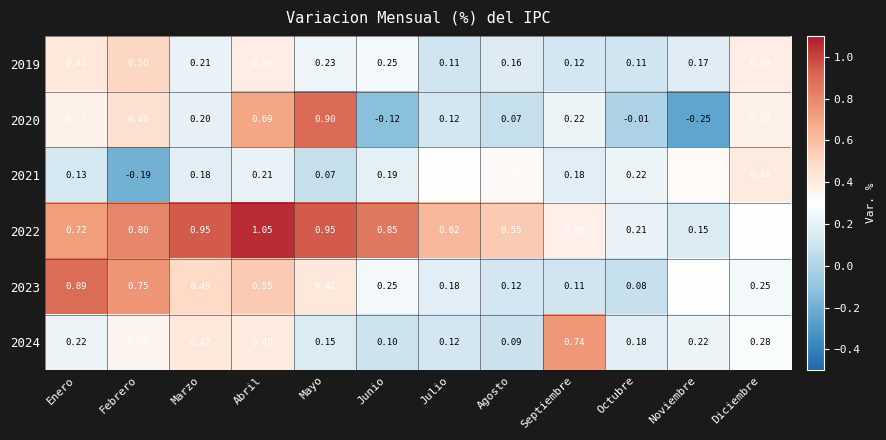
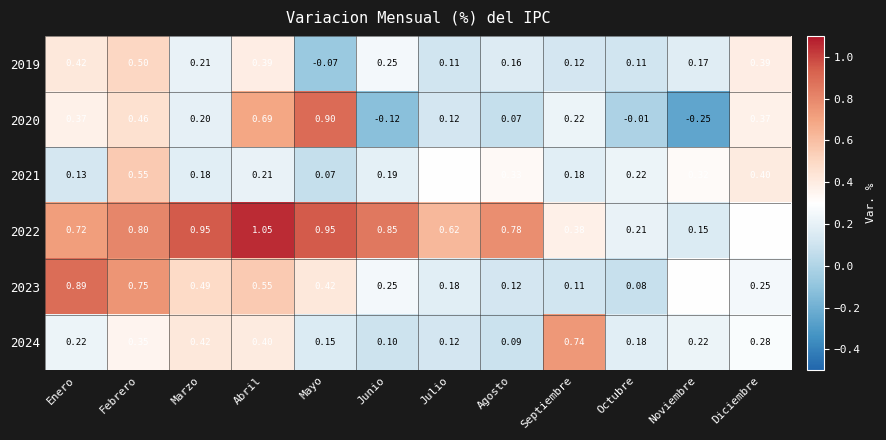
  {
    "2019": {
      "Febrero": 0.50,
      "Marzo": 0.21,
-     "Mayo": 0.23,
+     "Mayo": -0.07,
      "Junio": 0.25,
      "Julio": 0.11,
      "Agosto": 0.16,
      "Septiembre": 0.12,
      "Octubre": 0.11,
      "Noviembre": 0.17
    },
    "2020": {
      "Marzo": 0.20,
      "Abril": 0.69,
      "Mayo": 0.90,
      "Junio": -0.12,
      "Julio": 0.12,
      "Agosto": 0.07,
      "Septiembre": 0.22,
      "Octubre": -0.01,
      "Noviembre": -0.25
    },
    "2021": {
      "Enero": 0.13,
-     "Febrero": -0.19,
+     "Febrero": 0.55,
      "Marzo": 0.18,
      "Abril": 0.21,
      "Mayo": 0.07,
      "Junio": 0.19,
      "Septiembre": 0.18,
      "Octubre": 0.22
    },
    "2022": {
      "Enero": 0.72,
      "Febrero": 0.80,
      "Marzo": 0.95,
      "Abril": 1.05,
      "Mayo": 0.95,
      "Junio": 0.85,
      "Julio": 0.62,
-     "Agosto": 0.55,
+     "Agosto": 0.78,
      "Octubre": 0.21,
      "Noviembre": 0.15
    },
    "2023": {
      "Enero": 0.89,
      "Febrero": 0.75,
      "Marzo": 0.49,
      "Abril": 0.55,
      "Junio": 0.25,
      "Julio": 0.18,
      "Agosto": 0.12,
      "Septiembre": 0.11,
      "Octubre": 0.08,
      "Diciembre": 0.25
    },
    "2024": {
      "Enero": 0.22,
      "Mayo": 0.15,
      "Junio": 0.10,
      "Julio": 0.12,
      "Agosto": 0.09,
      "Septiembre": 0.74,
      "Octubre": 0.18,
      "Noviembre": 0.22,
      "Diciembre": 0.28
    }
  }
